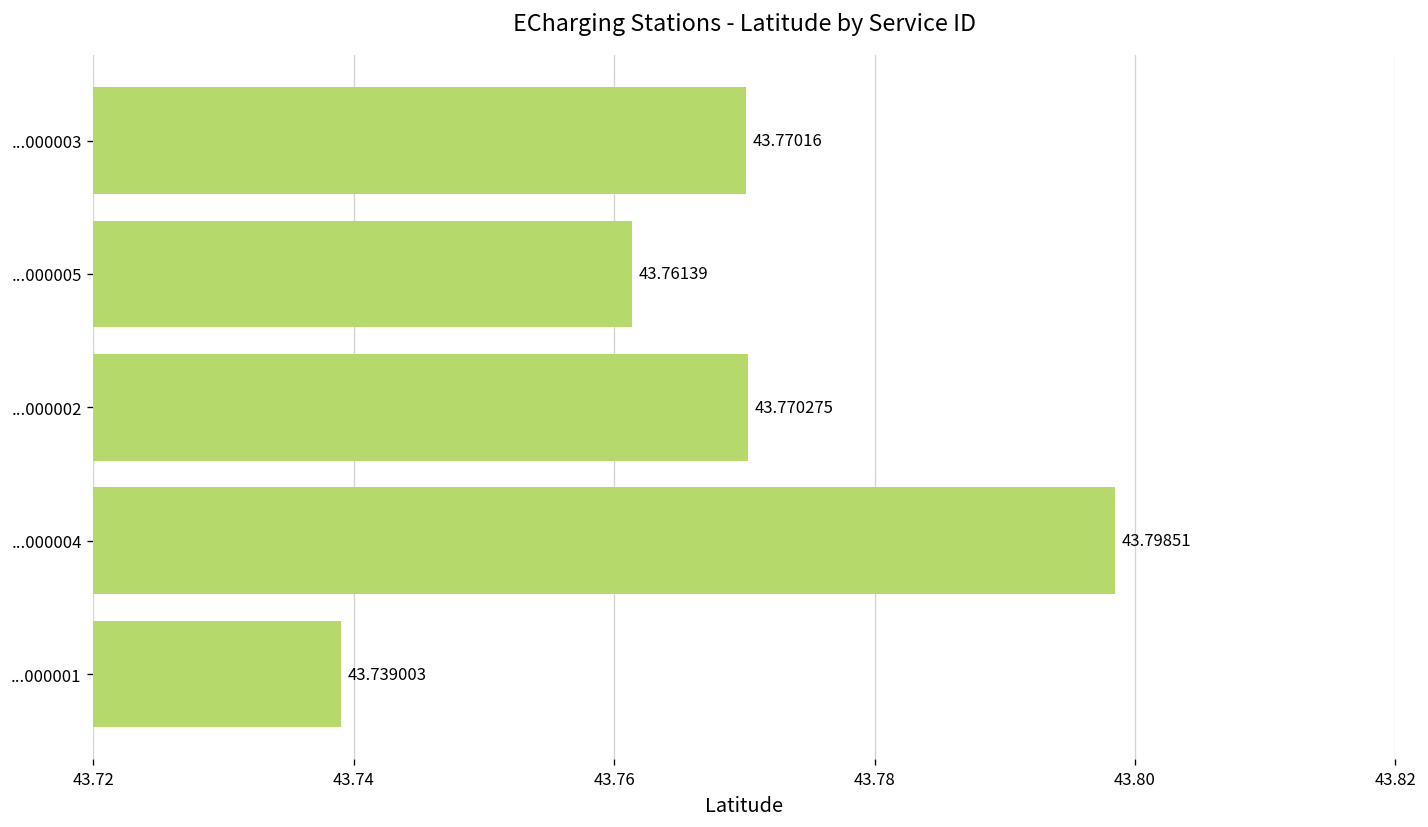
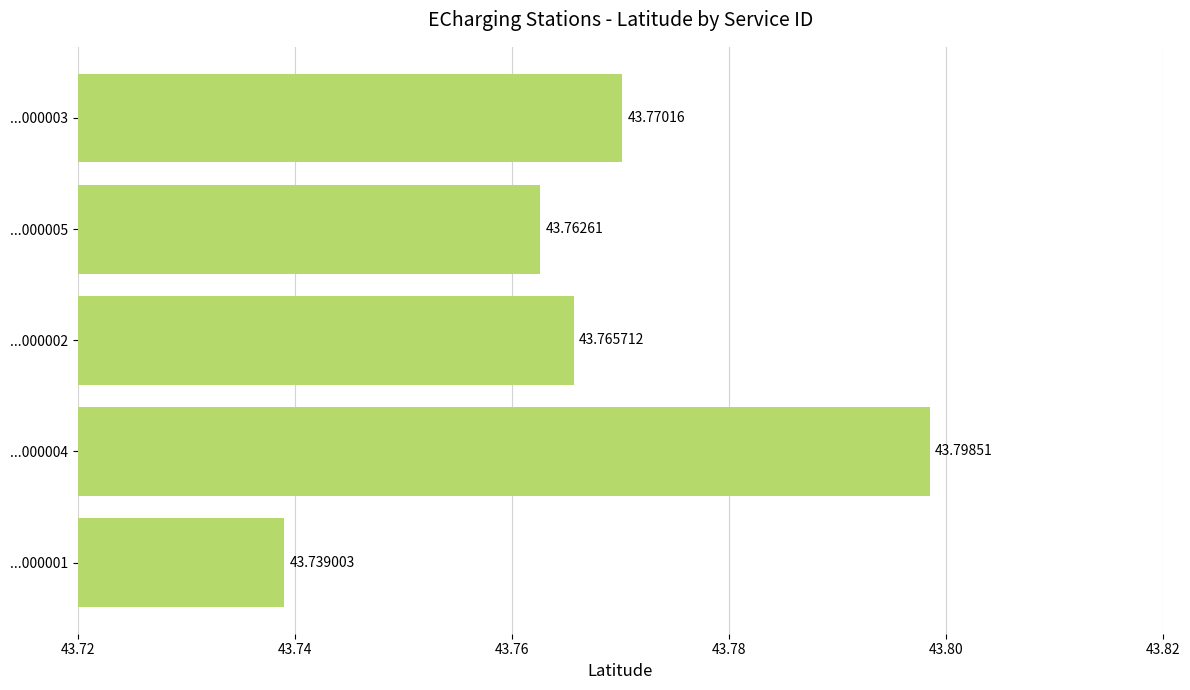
  {
    "...000003": 43.77016,
-   "...000005": 43.76139,
-   "...000002": 43.770275,
+   "...000005": 43.76261,
+   "...000002": 43.765712,
    "...000004": 43.79851,
    "...000001": 43.739003
  }
